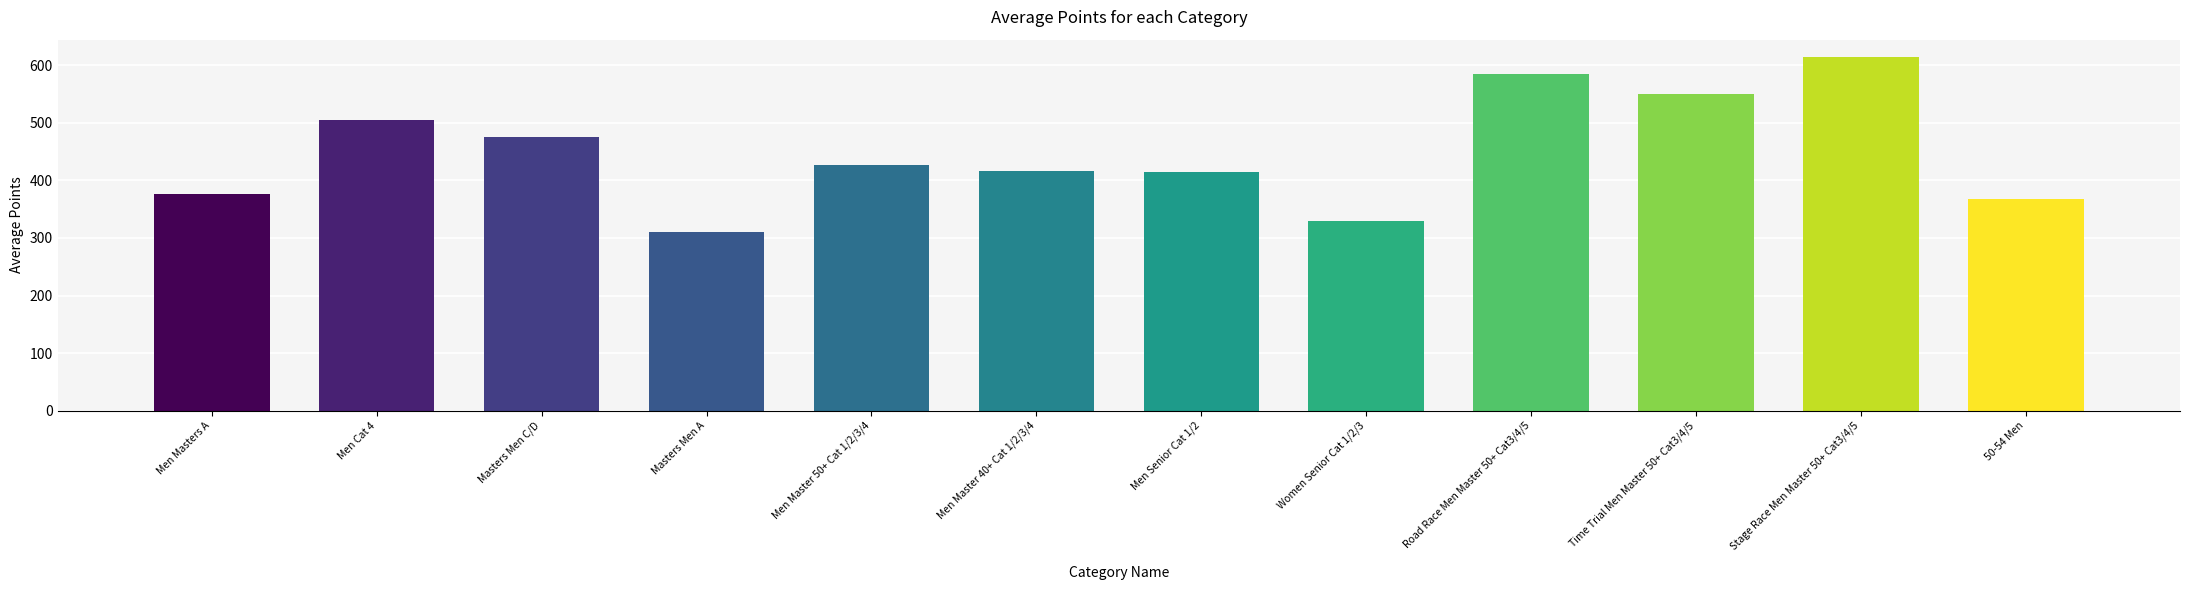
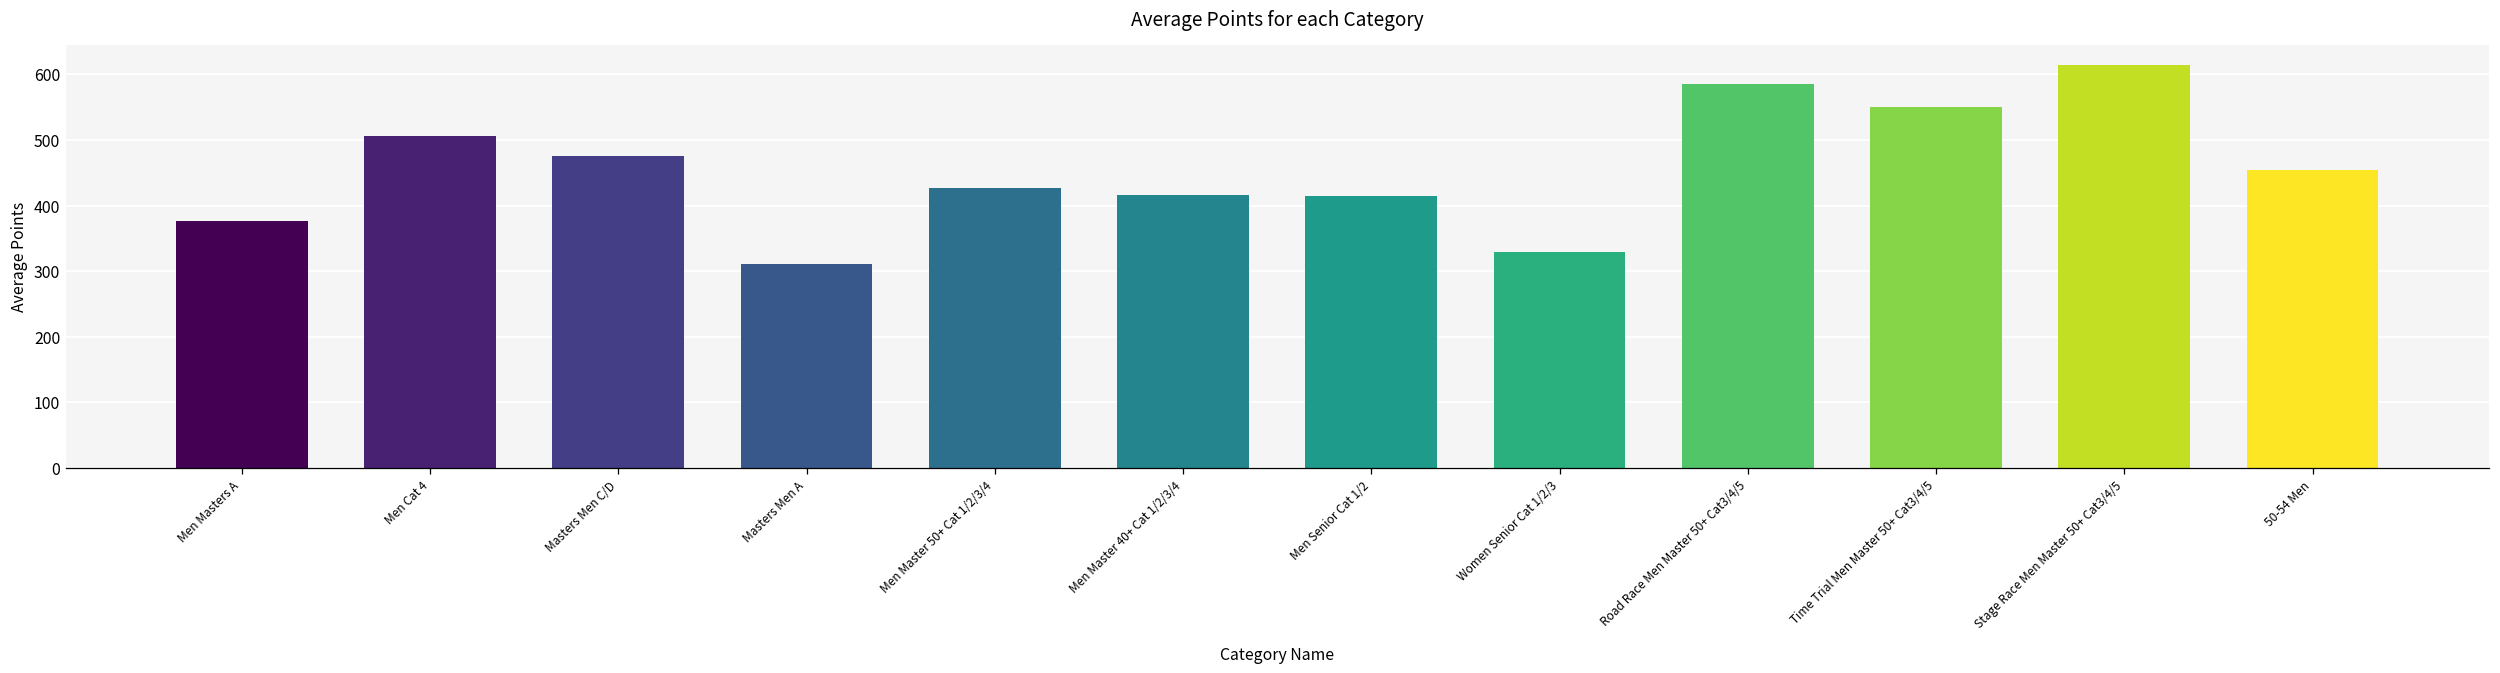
  {
    "Men Masters A": 380,
    "Men Cat 4": 510,
    "Masters Men C/D": 480,
    "Masters Men A": 310,
    "Men Master 50+ Cat 1/2/3/4": 430,
    "Men Master 40+ Cat 1/2/3/4": 420,
    "Men Senior Cat 1/2": 410,
    "Women Senior Cat 1/2/3": 330,
    "Road Race Men Master 50+ Cat3/4/5": 590,
    "Time Trial Men Master 50+ Cat3/4/5": 550,
    "Stage Race Men Master 50+ Cat3/4/5": 610,
-   "50-54 Men": 370
+   "50-54 Men": 450
  }
